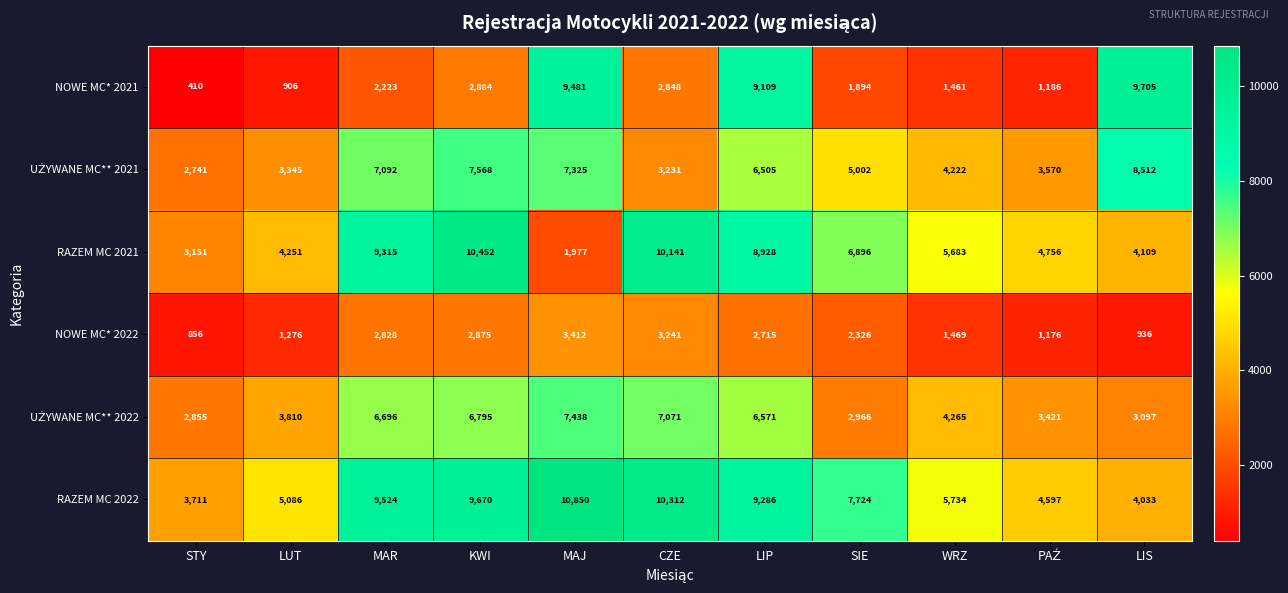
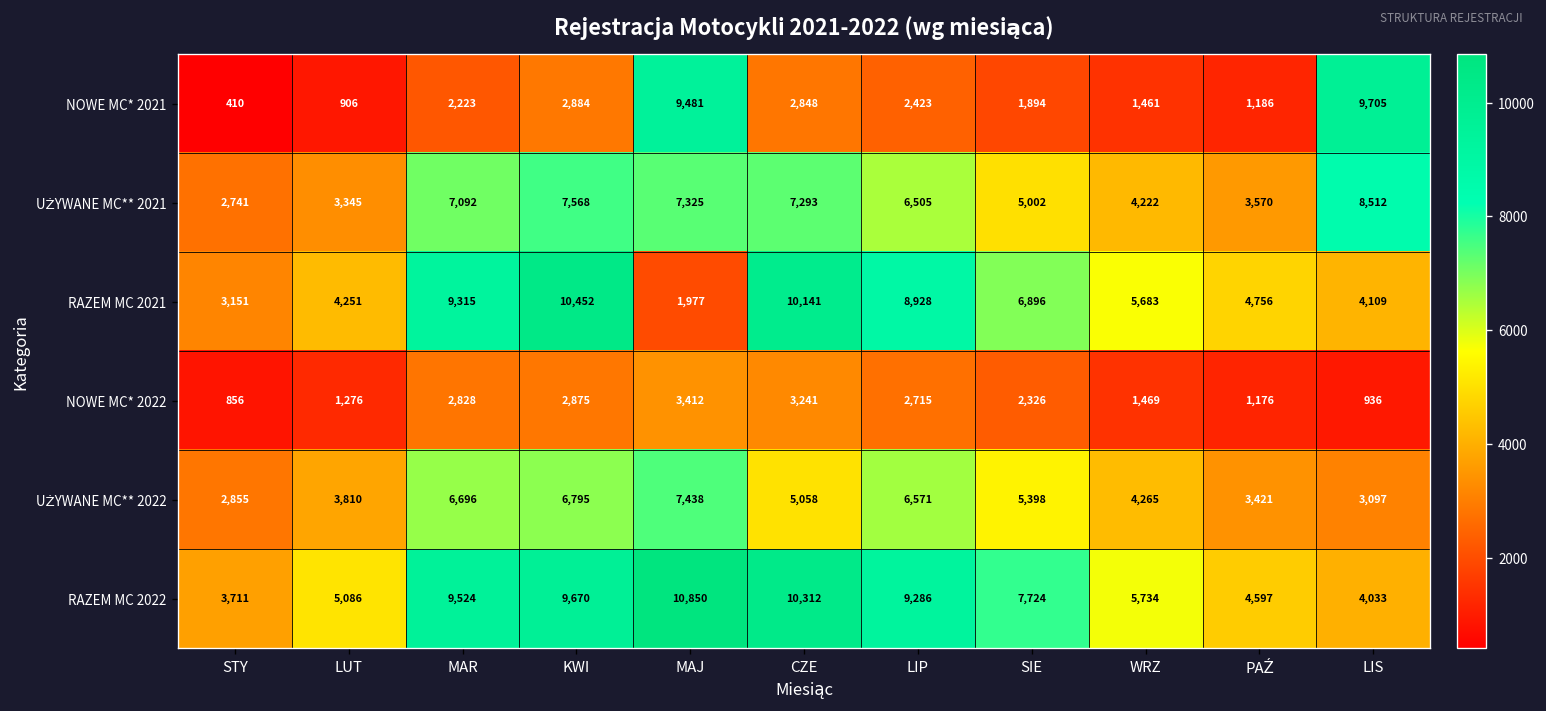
  {
    "NOWE MC* 2021": {
      "STY": "410",
      "LUT": "906",
      "MAR": "2,223",
      "KWI": "2,884",
      "MAJ": "9,481",
      "CZE": "2,848",
-     "LIP": "9,109",
+     "LIP": "2,423",
      "SIE": "1,894",
      "WRZ": "1,461",
      "PAŹ": "1,186",
      "LIS": "9,705"
    },
    "UŻYWANE MC** 2021": {
      "STY": "2,741",
      "LUT": "3,345",
      "MAR": "7,092",
      "KWI": "7,568",
      "MAJ": "7,325",
-     "CZE": "3,231",
+     "CZE": "7,293",
      "LIP": "6,505",
      "SIE": "5,002",
      "WRZ": "4,222",
      "PAŹ": "3,570",
      "LIS": "8,512"
    },
    "RAZEM MC 2021": {
      "STY": "3,151",
      "LUT": "4,251",
      "MAR": "9,315",
      "KWI": "10,452",
      "MAJ": "1,977",
      "CZE": "10,141",
      "LIP": "8,928",
      "SIE": "6,896",
      "WRZ": "5,683",
      "PAŹ": "4,756",
      "LIS": "4,109"
    },
    "NOWE MC* 2022": {
      "STY": "856",
      "LUT": "1,276",
      "MAR": "2,828",
      "KWI": "2,875",
      "MAJ": "3,412",
      "CZE": "3,241",
      "LIP": "2,715",
      "SIE": "2,326",
      "WRZ": "1,469",
      "PAŹ": "1,176",
      "LIS": "936"
    },
    "UŻYWANE MC** 2022": {
      "STY": "2,855",
      "LUT": "3,810",
      "MAR": "6,696",
      "KWI": "6,795",
      "MAJ": "7,438",
-     "CZE": "7,071",
+     "CZE": "5,058",
      "LIP": "6,571",
-     "SIE": "2,966",
+     "SIE": "5,398",
      "WRZ": "4,265",
      "PAŹ": "3,421",
      "LIS": "3,097"
    },
    "RAZEM MC 2022": {
      "STY": "3,711",
      "LUT": "5,086",
      "MAR": "9,524",
      "KWI": "9,670",
      "MAJ": "10,850",
      "CZE": "10,312",
      "LIP": "9,286",
      "SIE": "7,724",
      "WRZ": "5,734",
      "PAŹ": "4,597",
      "LIS": "4,033"
    }
  }
